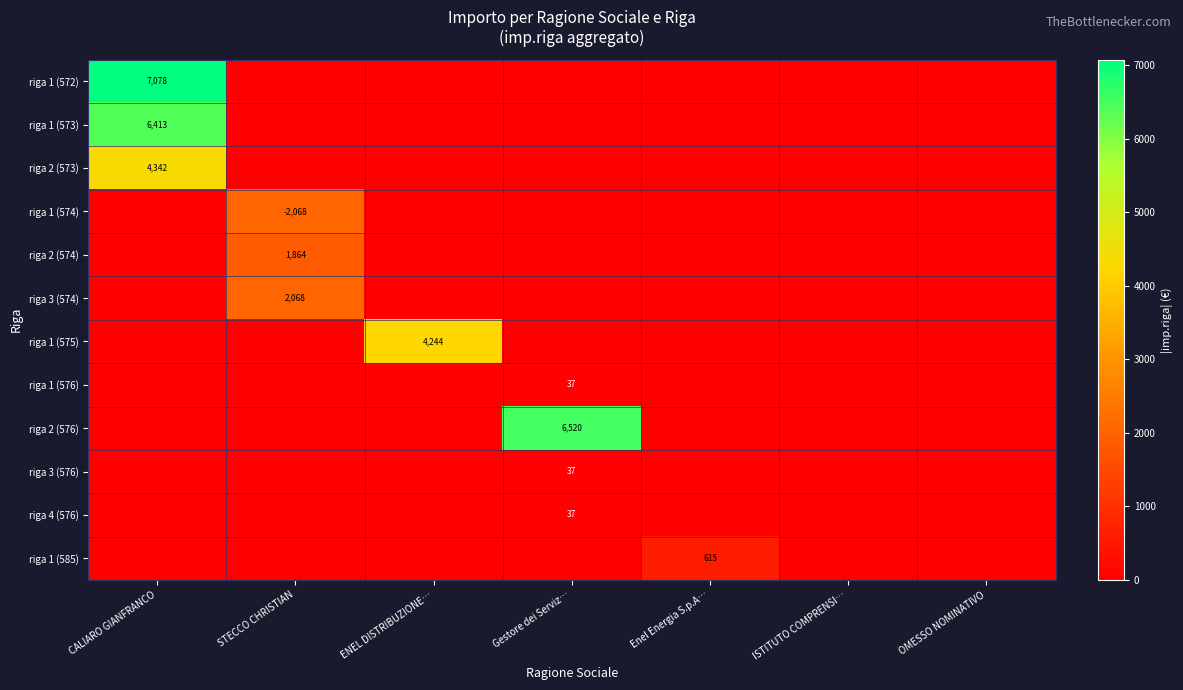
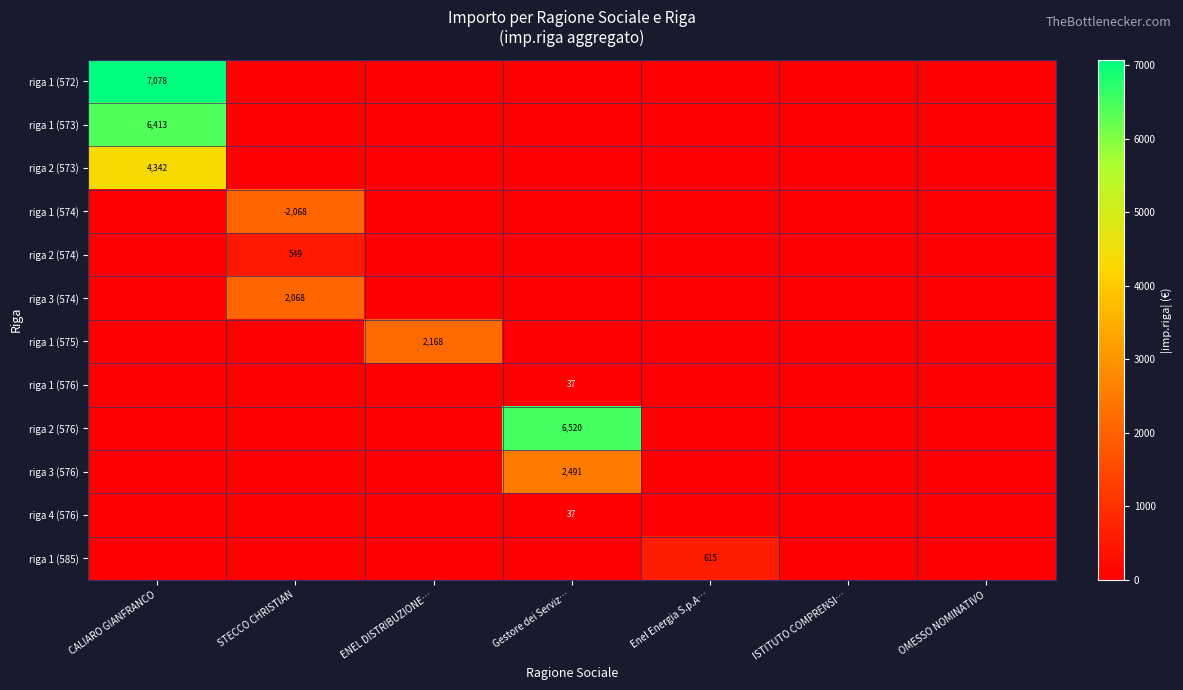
  {
    "riga 1 (572)": {
      "CALIARO GIANFRANCO": "7,078"
    },
    "riga 1 (573)": {
      "CALIARO GIANFRANCO": "6,413"
    },
    "riga 2 (573)": {
      "CALIARO GIANFRANCO": "4,342"
    },
    "riga 1 (574)": {
      "STECCO CHRISTIAN": "-2,068"
    },
    "riga 2 (574)": {
-     "STECCO CHRISTIAN": "1,864"
+     "STECCO CHRISTIAN": "549"
    },
    "riga 3 (574)": {
      "STECCO CHRISTIAN": "2,068"
    },
    "riga 1 (575)": {
-     "ENEL DISTRIBUZIONE…": "4,244"
+     "ENEL DISTRIBUZIONE…": "2,168"
    },
    "riga 1 (576)": {
      "Gestore dei Serviz…": "37"
    },
    "riga 2 (576)": {
      "Gestore dei Serviz…": "6,520"
    },
    "riga 3 (576)": {
-     "Gestore dei Serviz…": "37"
+     "Gestore dei Serviz…": "2,491"
    },
    "riga 4 (576)": {
      "Gestore dei Serviz…": "37"
    },
    "riga 1 (585)": {
      "Enel Energia S.p.A…": "615"
    }
  }
